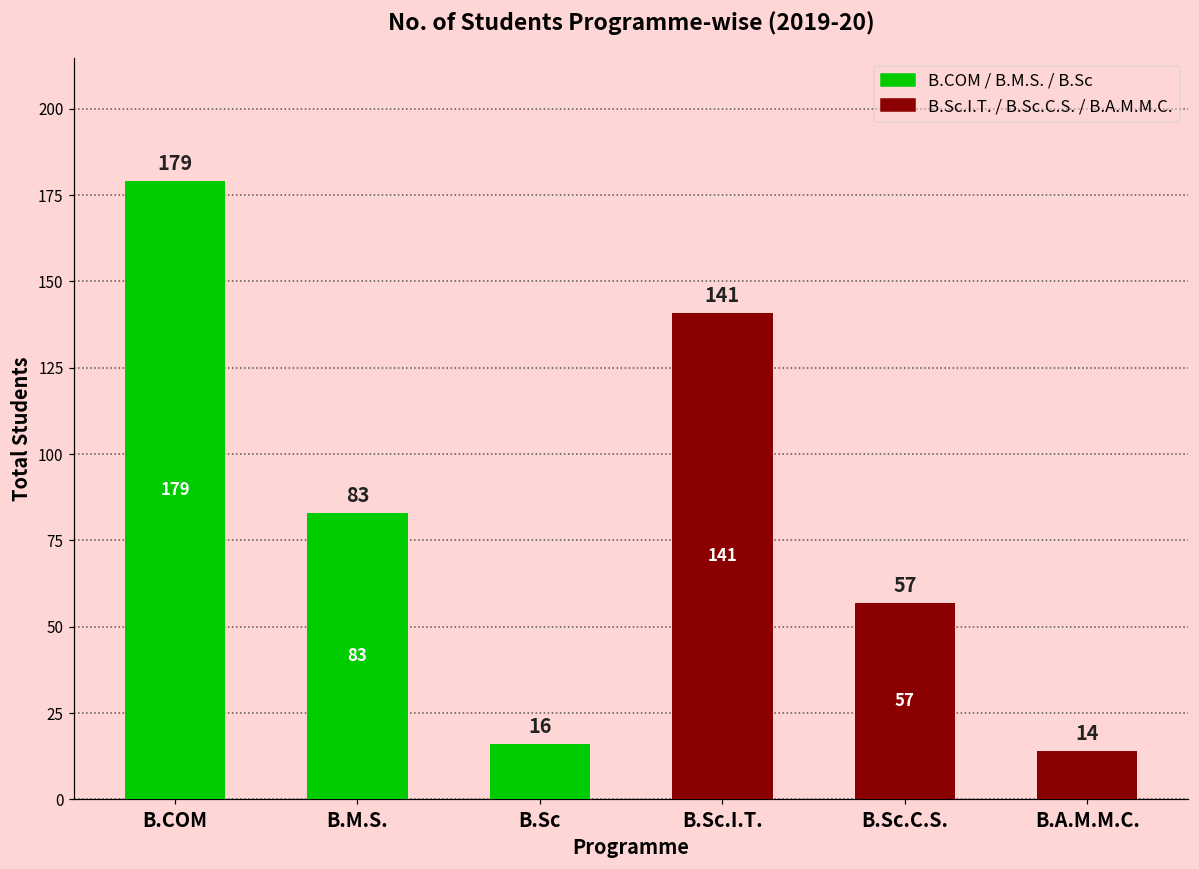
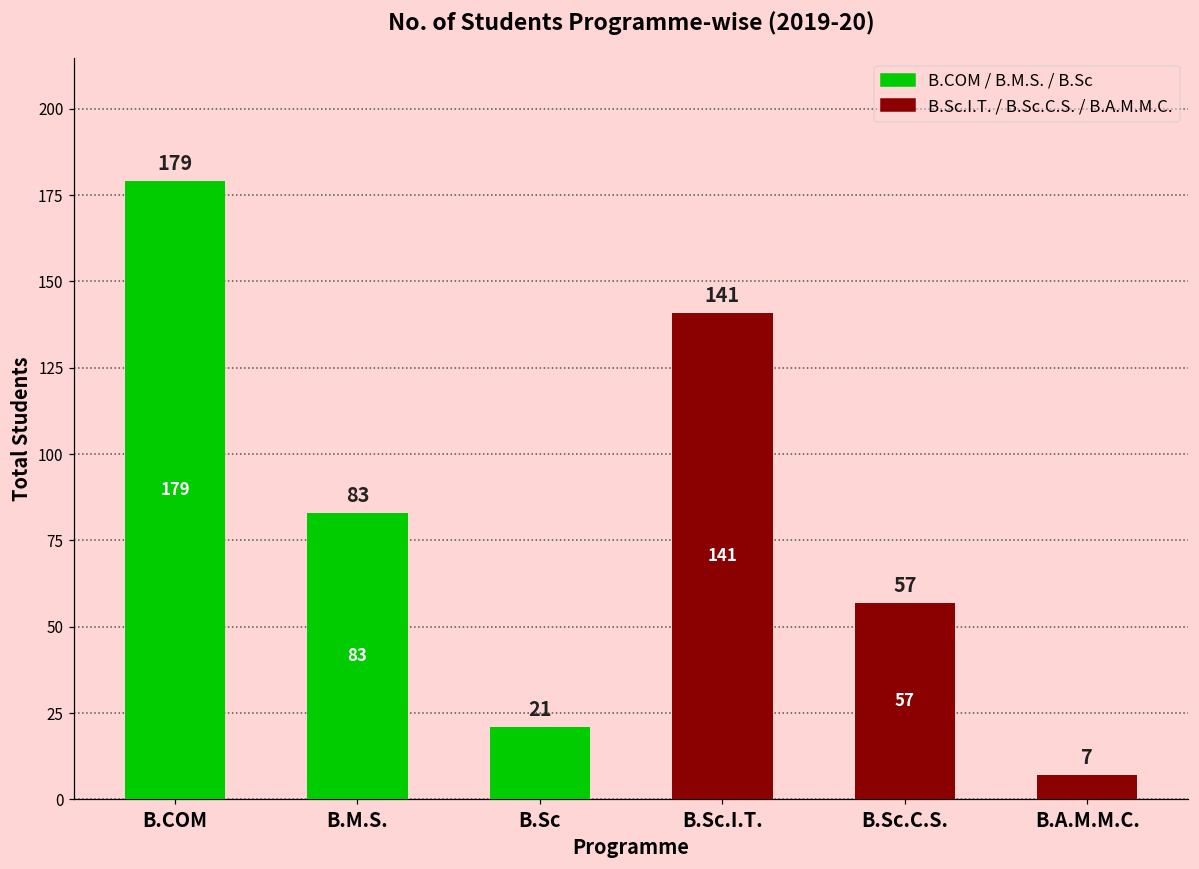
  {
    "B.COM": 179,
    "B.M.S.": 83,
-   "B.Sc": 16,
+   "B.Sc": 21,
    "B.Sc.I.T.": 141,
    "B.Sc.C.S.": 57,
-   "B.A.M.M.C.": 14
+   "B.A.M.M.C.": 7
  }
